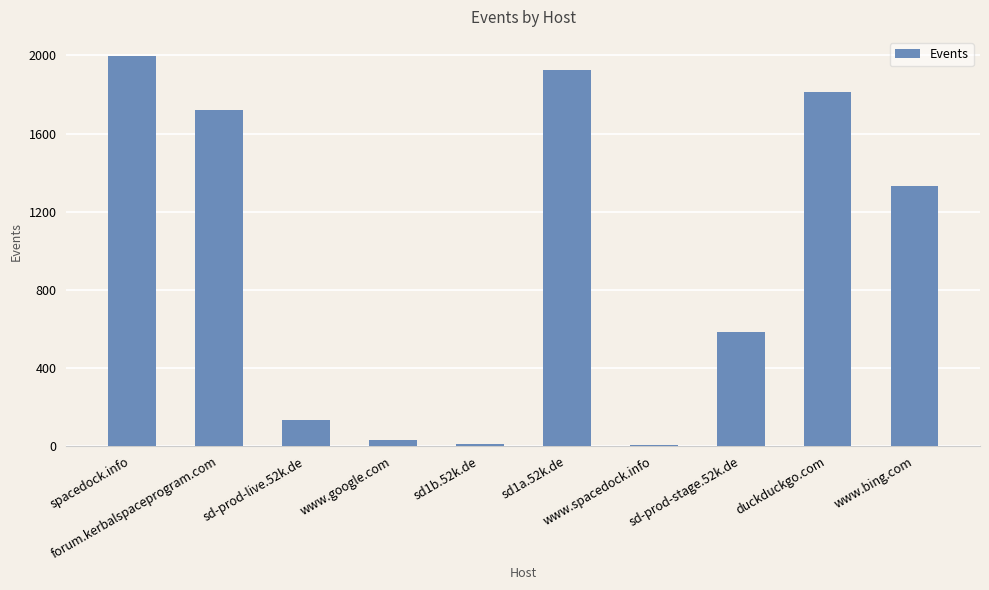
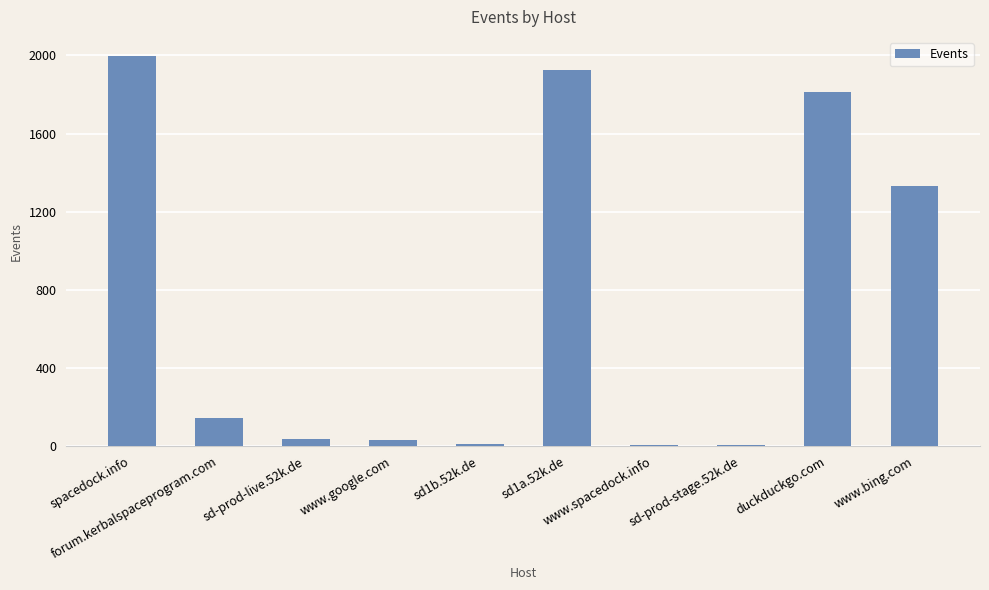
  {
    "spacedock.info": 2000,
-   "forum.kerbalspaceprogram.com": 1720,
-   "sd-prod-live.52k.de": 130,
+   "forum.kerbalspaceprogram.com": 140,
+   "sd-prod-live.52k.de": 40,
    "www.google.com": 30,
    "sd1b.52k.de": 10,
    "sd1a.52k.de": 1920,
-   "sd-prod-stage.52k.de": 590,
+   "sd-prod-stage.52k.de": 10,
    "duckduckgo.com": 1810,
    "www.bing.com": 1330
  }
